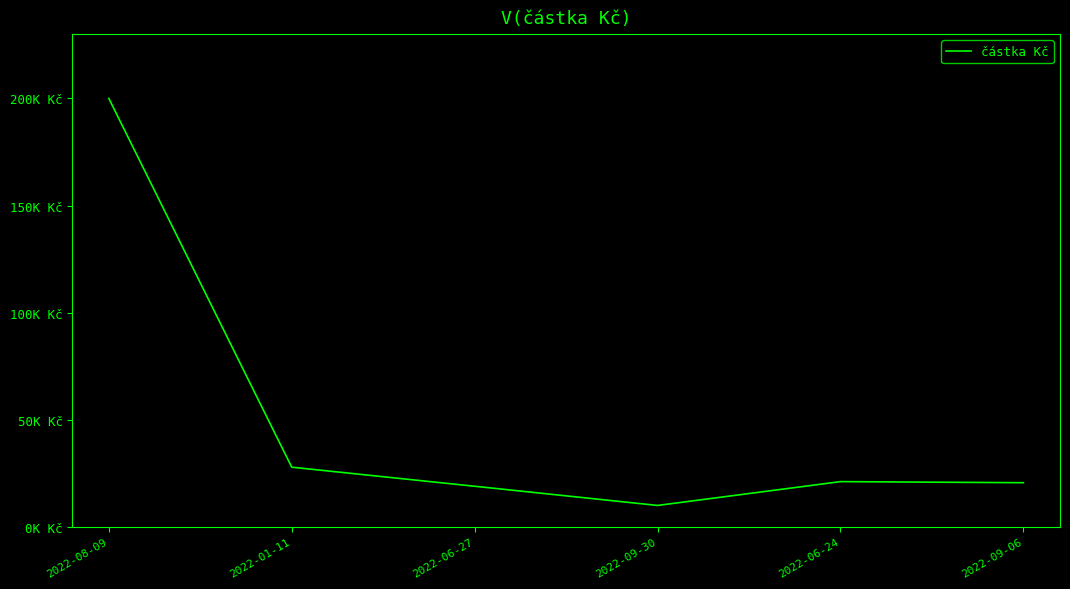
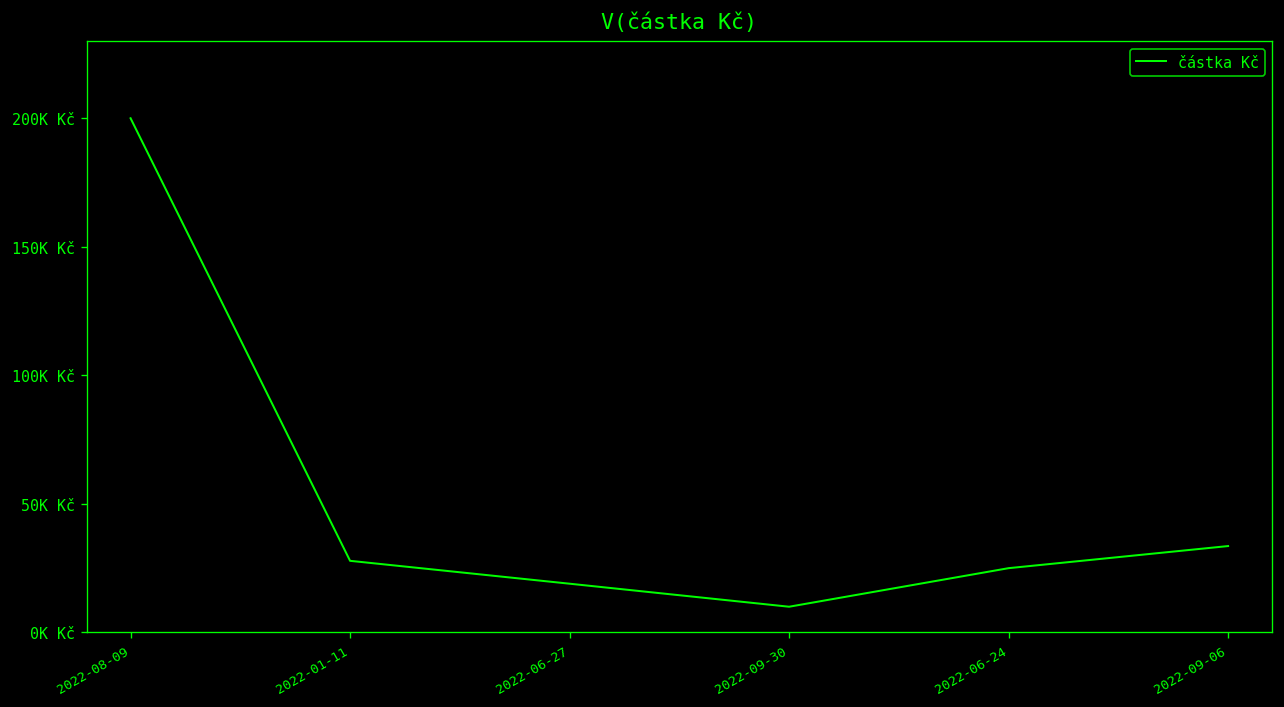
  {
    "2022-08-09": "200K Kč",
    "2022-01-11": "28K Kč",
    "2022-06-27": "19K Kč",
    "2022-09-30": "10K Kč",
-   "2022-06-24": "21K Kč",
-   "2022-09-06": "21K Kč"
+   "2022-06-24": "25K Kč",
+   "2022-09-06": "34K Kč"
  }
